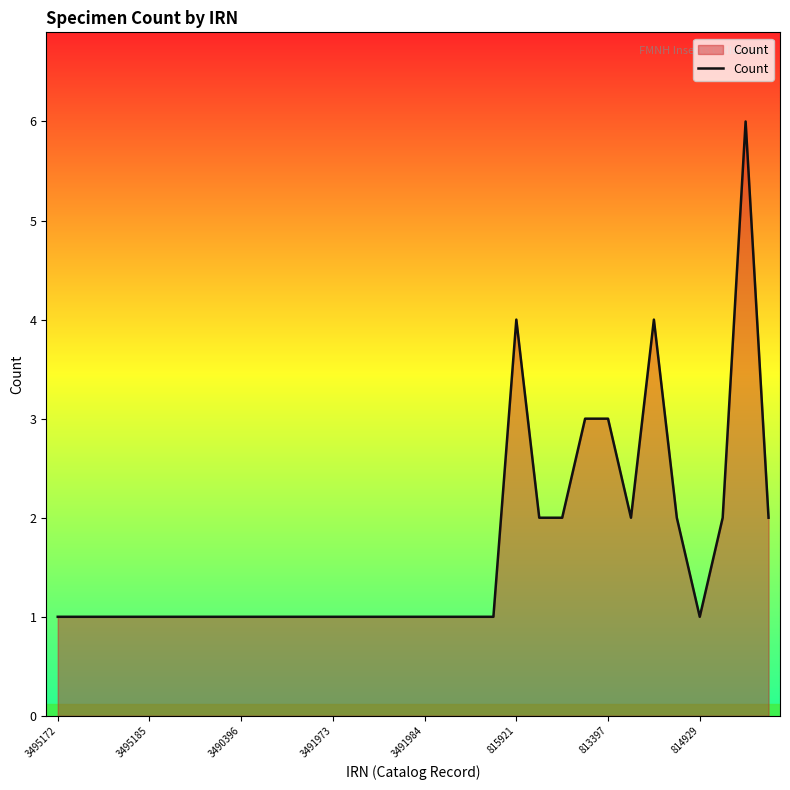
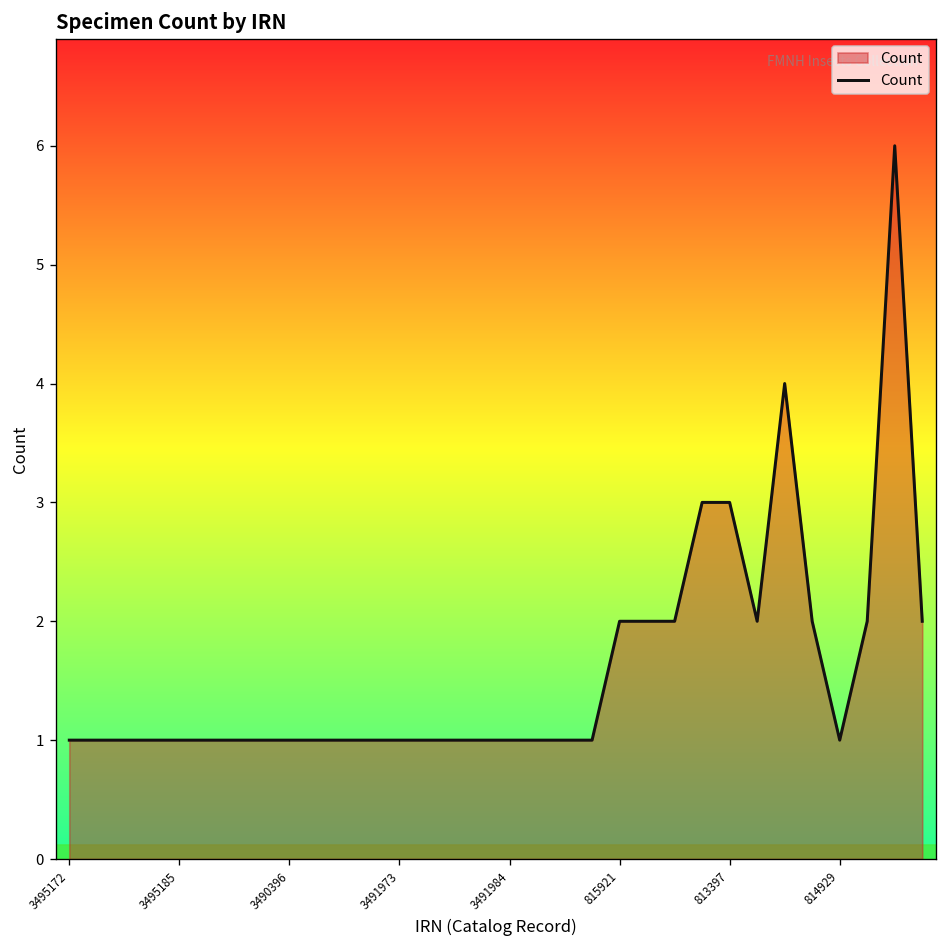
  {
    "3495172": 1,
    "3495185": 1,
    "3490396": 1,
    "3491973": 1,
    "3491984": 1,
-   "815921": 4,
+   "815921": 2,
    "813397": 3,
    "814929": 1
  }
